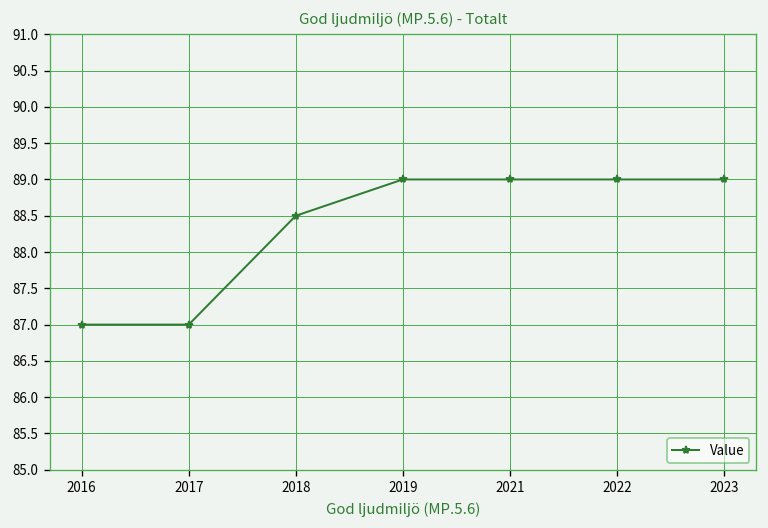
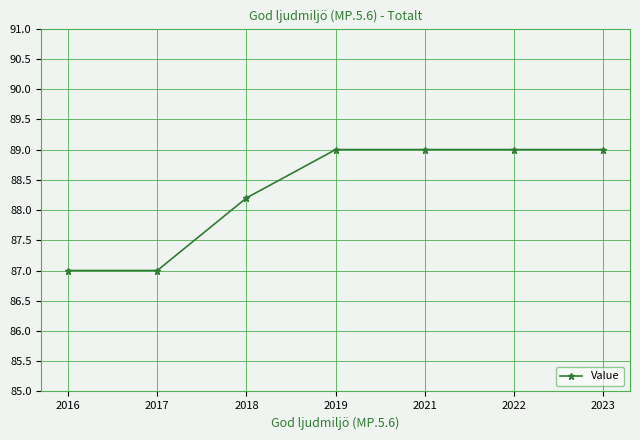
  {
    "2016": 87.0,
    "2017": 87.0,
-   "2018": 88.5,
+   "2018": 88.2,
    "2019": 89.0,
    "2021": 89.0,
    "2022": 89.0,
    "2023": 89.0
  }
